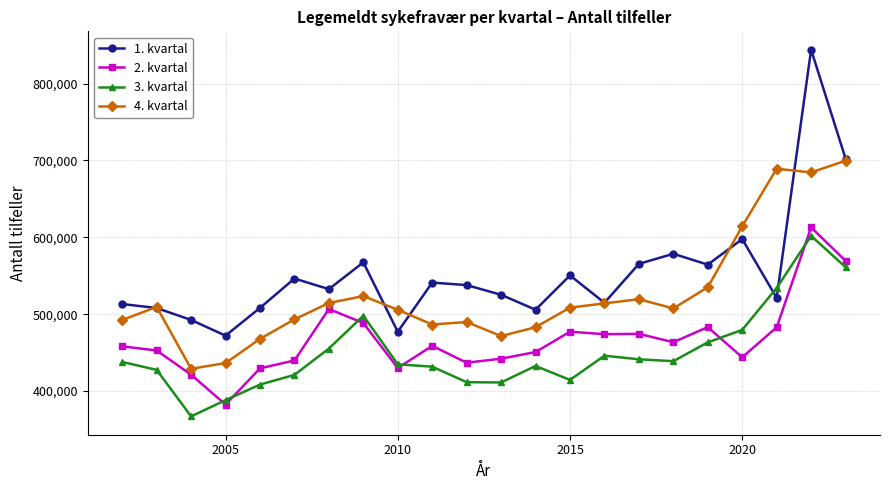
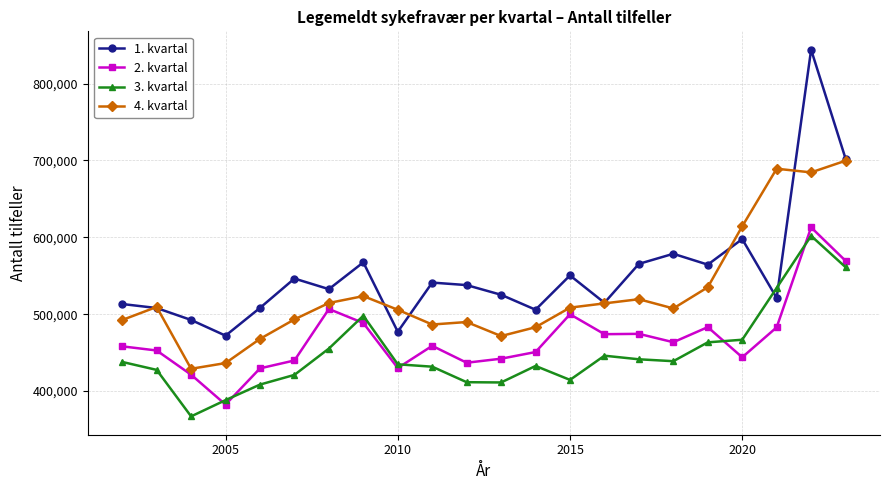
  {
    "1. kvartal": {
      "2005": "470,000",
      "2010": "480,000",
      "2015": "550,000",
      "2020": "600,000"
    },
    "2. kvartal": {
      "2005": "380,000",
      "2010": "430,000",
-     "2015": "480,000",
+     "2015": "500,000",
      "2020": "440,000"
    },
    "3. kvartal": {
      "2005": "390,000",
      "2010": "430,000",
      "2015": "410,000",
-     "2020": "480,000"
+     "2020": "470,000"
    },
    "4. kvartal": {
      "2005": "440,000",
      "2010": "510,000",
      "2015": "510,000",
      "2020": "610,000"
    }
  }
